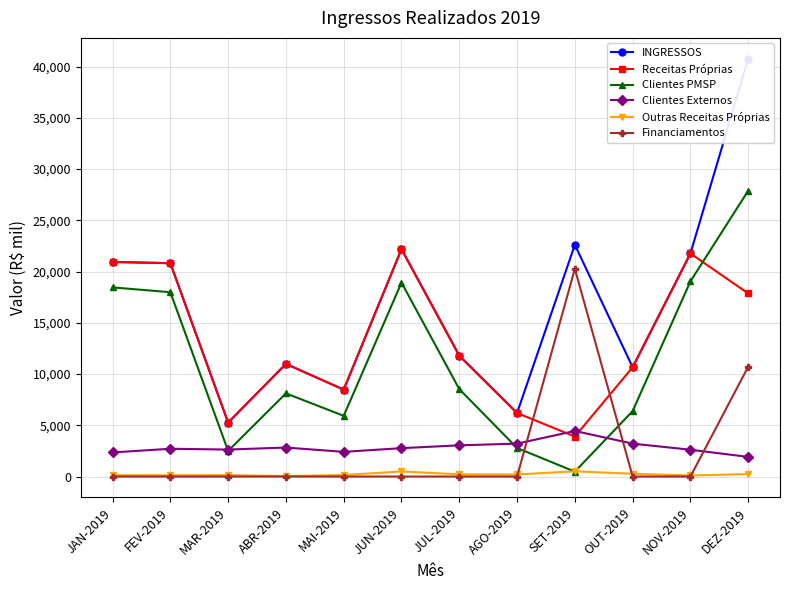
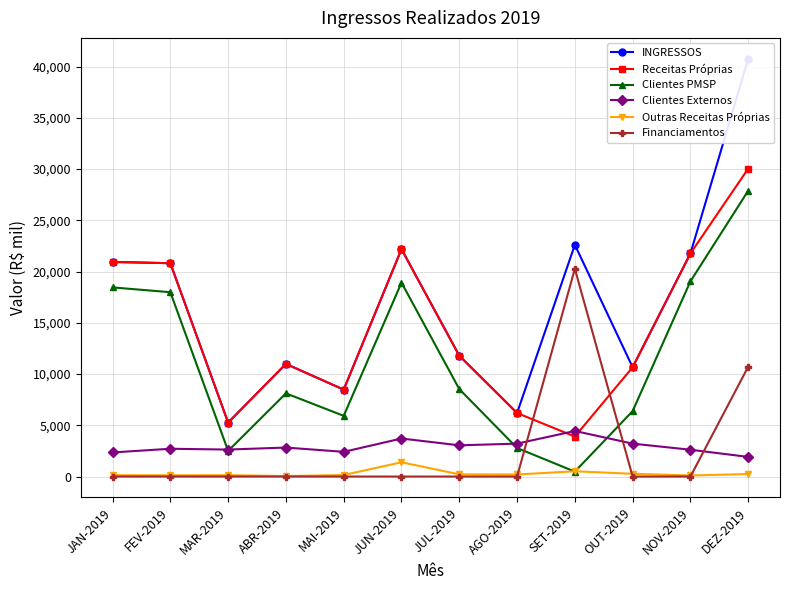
  {
    "INGRESSOS": {
      "SET-2019": "22,600"
    },
    "Receitas Próprias": {
      "SET-2019": "3,900",
-     "DEZ-2019": "17,900"
+     "DEZ-2019": "30,000"
    },
    "Clientes PMSP": {
      "JAN-2019": "18,500",
      "FEV-2019": "18,000",
      "ABR-2019": "8,100",
      "MAI-2019": "5,900",
      "JUN-2019": "18,900",
      "JUL-2019": "8,500",
      "AGO-2019": "2,800",
      "OUT-2019": "6,400",
      "NOV-2019": "19,000",
      "DEZ-2019": "27,900"
    },
    "Clientes Externos": {
      "JAN-2019": "2,400",
      "FEV-2019": "2,700",
      "ABR-2019": "2,800",
      "MAI-2019": "2,400",
-     "JUN-2019": "2,800",
+     "JUN-2019": "3,700",
      "JUL-2019": "3,000",
      "AGO-2019": "3,200",
      "SET-2019": "4,400",
      "OUT-2019": "3,200",
      "NOV-2019": "2,600",
      "DEZ-2019": "1,900"
    },
    "Outras Receitas Próprias": {
-     "JUN-2019": "500",
+     "JUN-2019": "1,400",
      "OUT-2019": "300",
      "DEZ-2019": "200"
    },
    "Financiamentos": {
      "JUN-2019": "0",
      "SET-2019": "20,300",
      "OUT-2019": "0",
      "DEZ-2019": "10,700"
    }
  }
